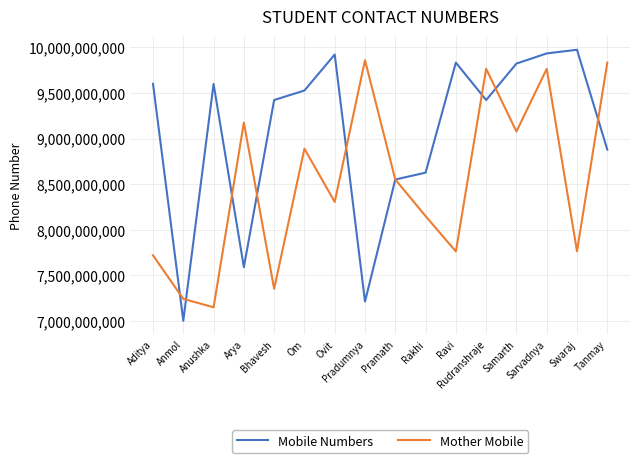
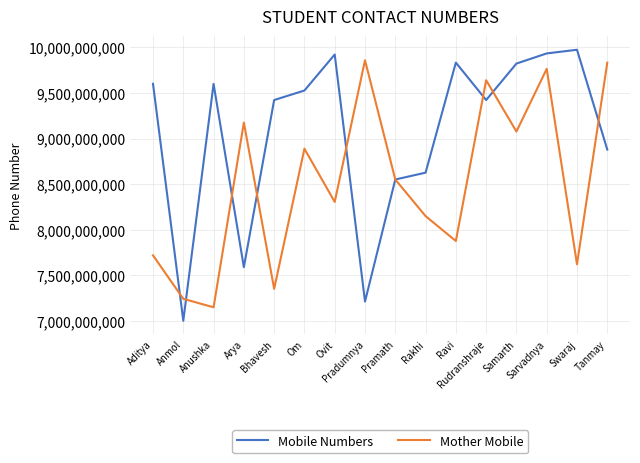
  {
    "Mobile Numbers": {
      "Aditya": "9,600,000,000",
      "Anmol": "7,000,000,000",
      "Anushka": "9,600,000,000",
      "Arya": "7,600,000,000",
      "Bhavesh": "9,400,000,000",
      "Om": "9,500,000,000",
      "Ovit": "9,900,000,000",
      "Pradumnya": "7,200,000,000",
      "Rakhi": "8,600,000,000",
      "Ravi": "9,800,000,000",
      "Rudranshraje": "9,400,000,000",
      "Samarth": "9,800,000,000",
      "Sarvadnya": "9,900,000,000",
      "Swaraj": "10,000,000,000",
      "Tanmay": "8,900,000,000"
    },
    "Mother Mobile": {
      "Aditya": "7,700,000,000",
      "Anmol": "7,200,000,000",
      "Anushka": "7,100,000,000",
      "Arya": "9,200,000,000",
      "Bhavesh": "7,400,000,000",
      "Om": "8,900,000,000",
      "Ovit": "8,300,000,000",
      "Pradumnya": "9,900,000,000",
      "Rakhi": "8,100,000,000",
-     "Ravi": "7,800,000,000",
-     "Rudranshraje": "9,800,000,000",
+     "Ravi": "7,900,000,000",
+     "Rudranshraje": "9,600,000,000",
      "Samarth": "9,100,000,000",
      "Sarvadnya": "9,800,000,000",
-     "Swaraj": "7,800,000,000",
+     "Swaraj": "7,600,000,000",
      "Tanmay": "9,800,000,000"
    }
  }
